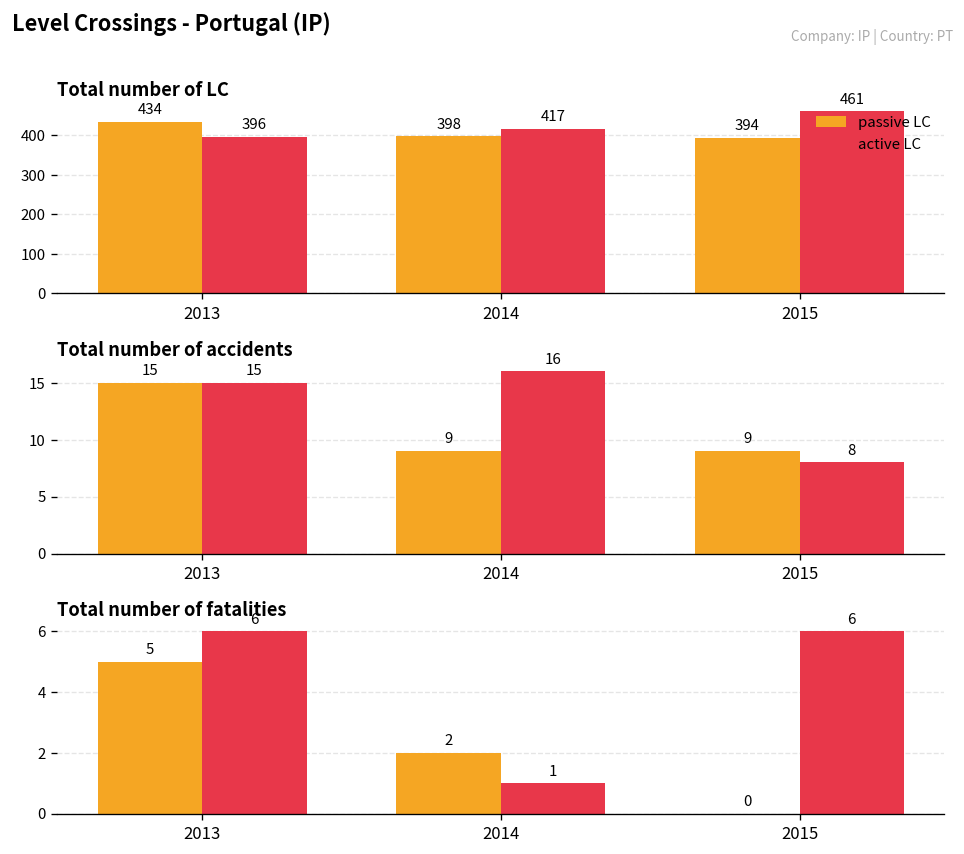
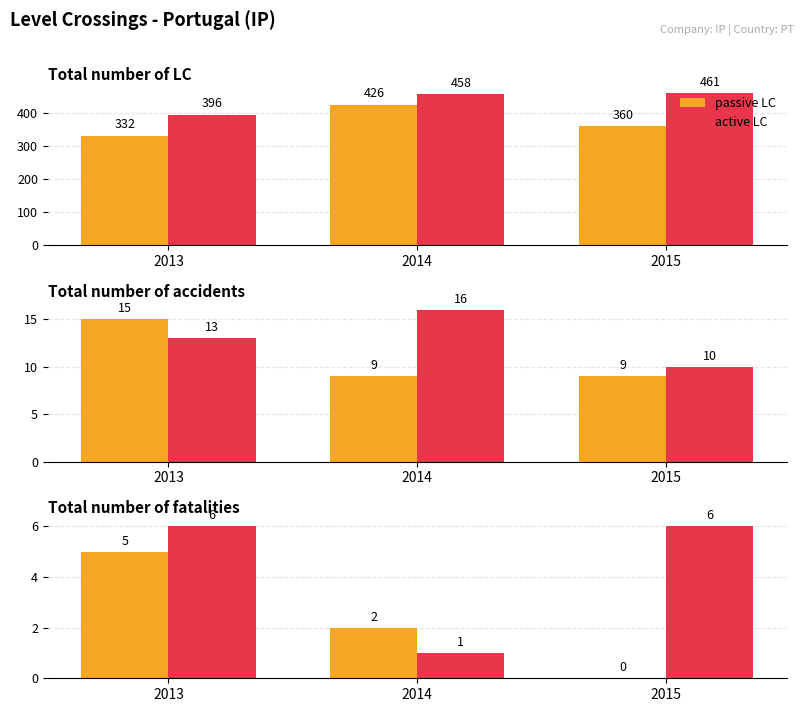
  {
    "Total number of LC": {
      "passive LC": {
-       "2013": 434,
-       "2014": 398,
-       "2015": 394
+       "2013": 332,
+       "2014": 426,
+       "2015": 360
      },
      "active LC": {
        "2013": 396,
-       "2014": 417,
+       "2014": 458,
        "2015": 461
      }
    },
    "Total number of accidents": {
      "passive LC": {
        "2013": 15,
        "2014": 9,
        "2015": 9
      },
      "active LC": {
-       "2013": 15,
+       "2013": 13,
        "2014": 16,
-       "2015": 8
+       "2015": 10
      }
    },
    "Total number of fatalities": {
      "passive LC": {
        "2013": 5,
        "2014": 2,
        "2015": 0
      },
      "active LC": {
        "2013": 6,
        "2014": 1,
        "2015": 6
      }
    }
  }
